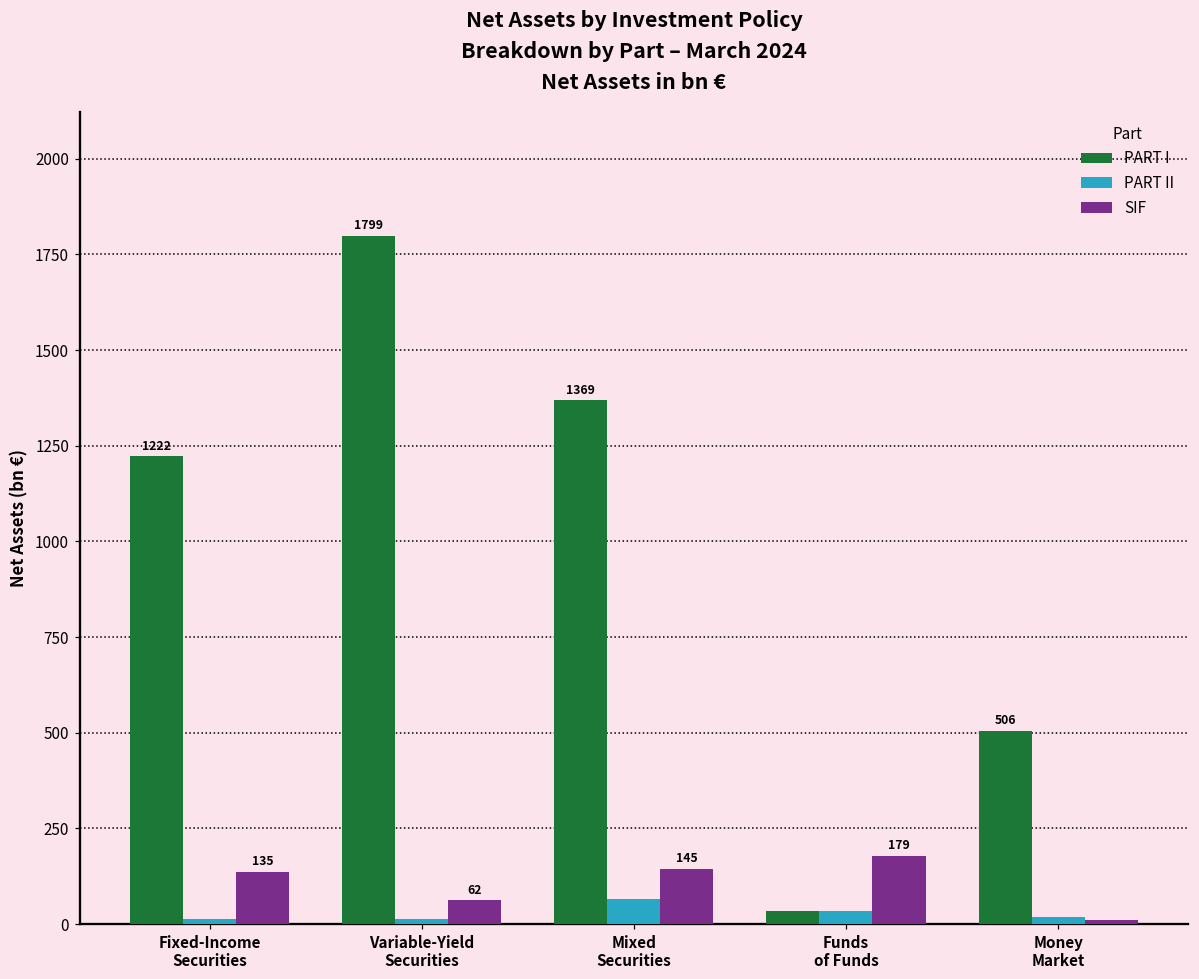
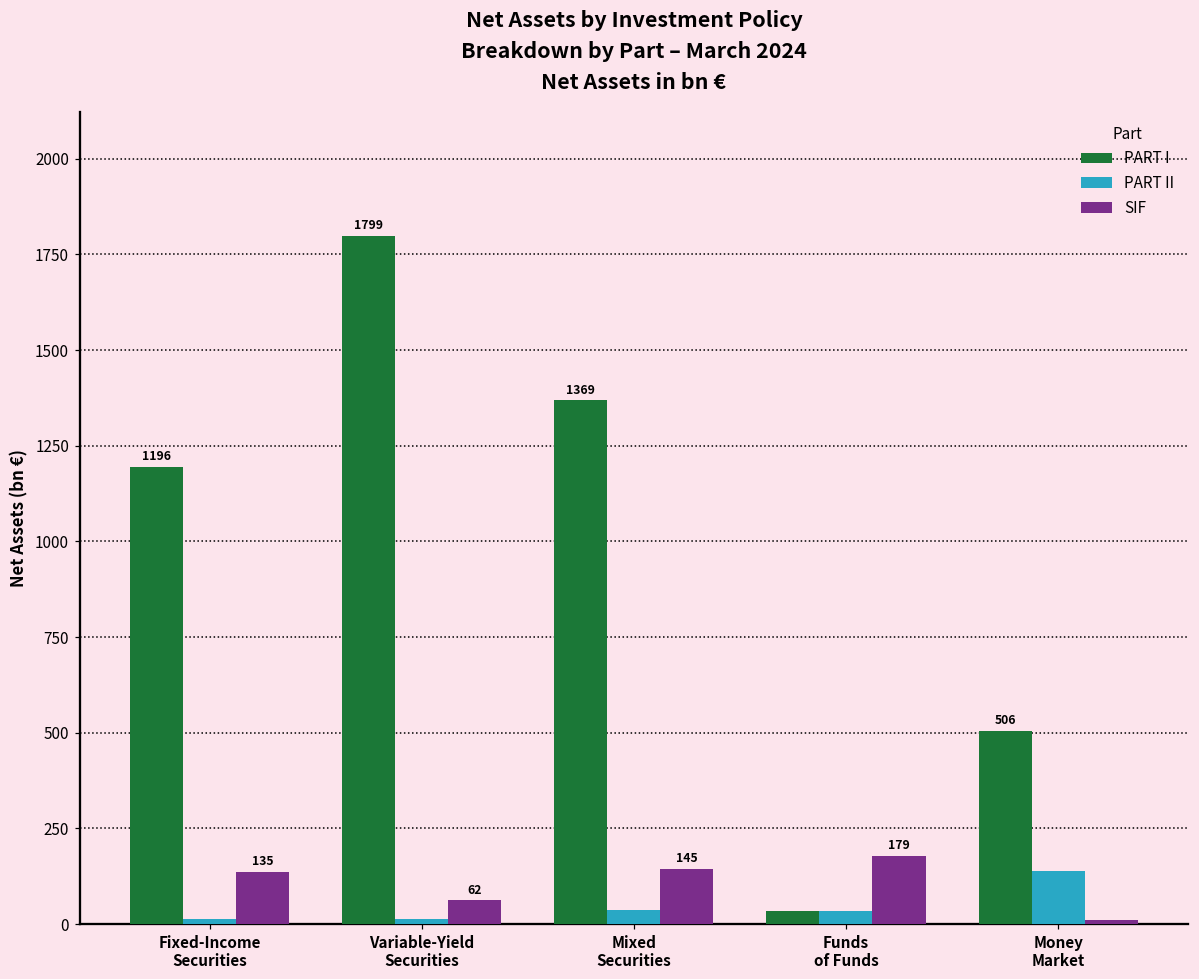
  {
    "PART I": {
-     "Fixed-Income Securities": 1222,
+     "Fixed-Income Securities": 1196,
      "Variable-Yield Securities": 1799,
      "Mixed Securities": 1369,
      "Money Market": 506
    },
    "PART II": {
      "Fixed-Income Securities": 10,
      "Variable-Yield Securities": 10,
-     "Mixed Securities": 60,
+     "Mixed Securities": 40,
      "Funds of Funds": 30,
-     "Money Market": 20
+     "Money Market": 140
    },
    "SIF": {
      "Fixed-Income Securities": 135,
      "Variable-Yield Securities": 62,
      "Mixed Securities": 145,
      "Funds of Funds": 179
    }
  }
